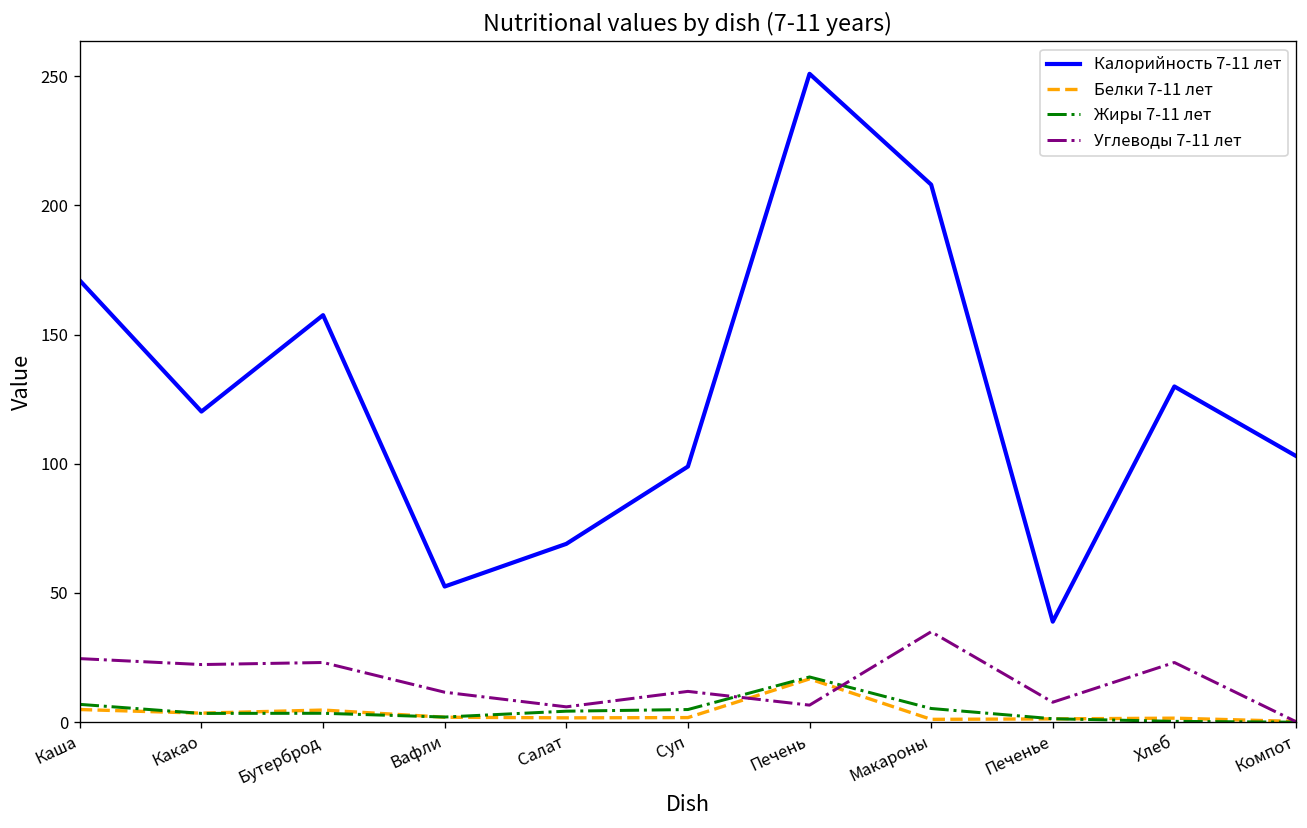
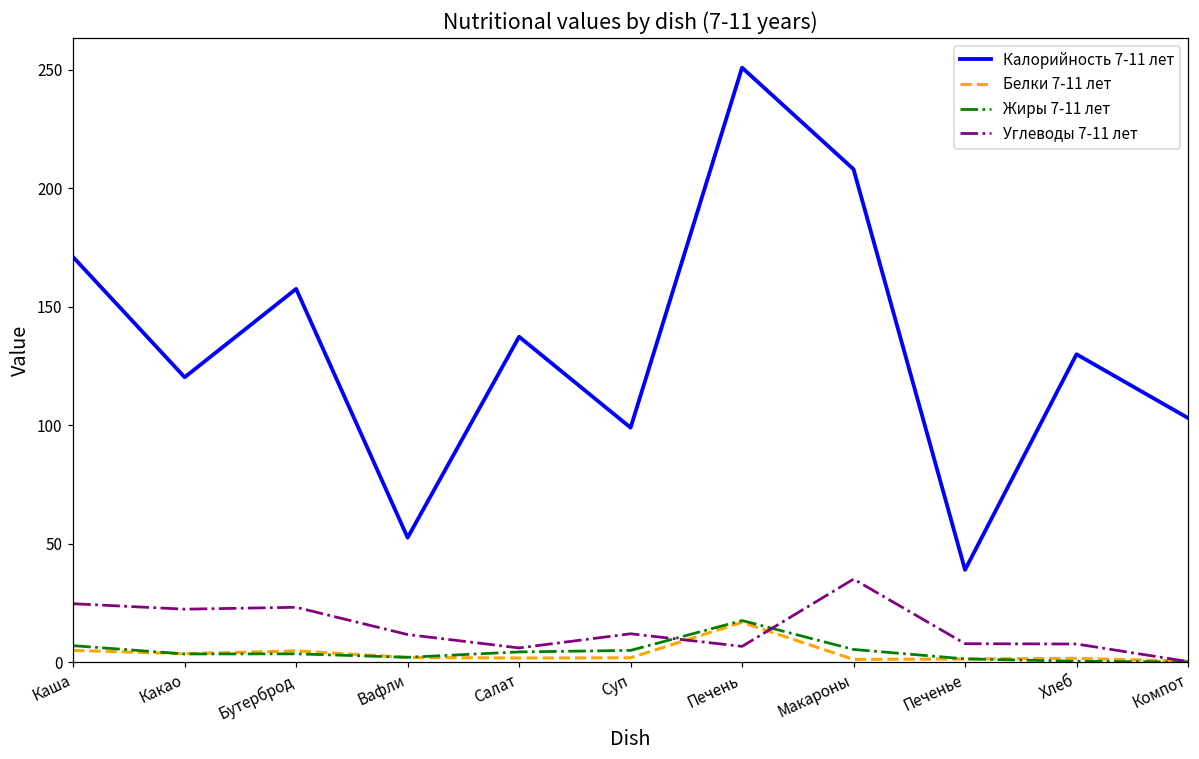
  {
    "Калорийность 7-11 лет": {
      "Каша": 171,
      "Какао": 120,
      "Бутерброд": 158,
      "Вафли": 53,
-     "Салат": 69,
+     "Салат": 137,
      "Суп": 99,
      "Печень": 251,
      "Макароны": 208,
      "Печенье": 39,
      "Хлеб": 130,
      "Компот": 103
    },
    "Белки 7-11 лет": {
      "Каша": 5,
      "Бутерброд": 5,
      "Салат": 2,
      "Суп": 2,
      "Макароны": 1,
      "Хлеб": 2
    },
    "Жиры 7-11 лет": {
      "Каша": 7,
      "Бутерброд": 3,
      "Салат": 4,
      "Суп": 5,
      "Макароны": 5,
      "Хлеб": 0
    },
    "Углеводы 7-11 лет": {
      "Каша": 25,
      "Какао": 22,
      "Бутерброд": 23,
      "Вафли": 12,
      "Салат": 6,
      "Суп": 12,
      "Печень": 7,
      "Макароны": 35,
      "Печенье": 8,
-     "Хлеб": 23
+     "Хлеб": 8
    }
  }
